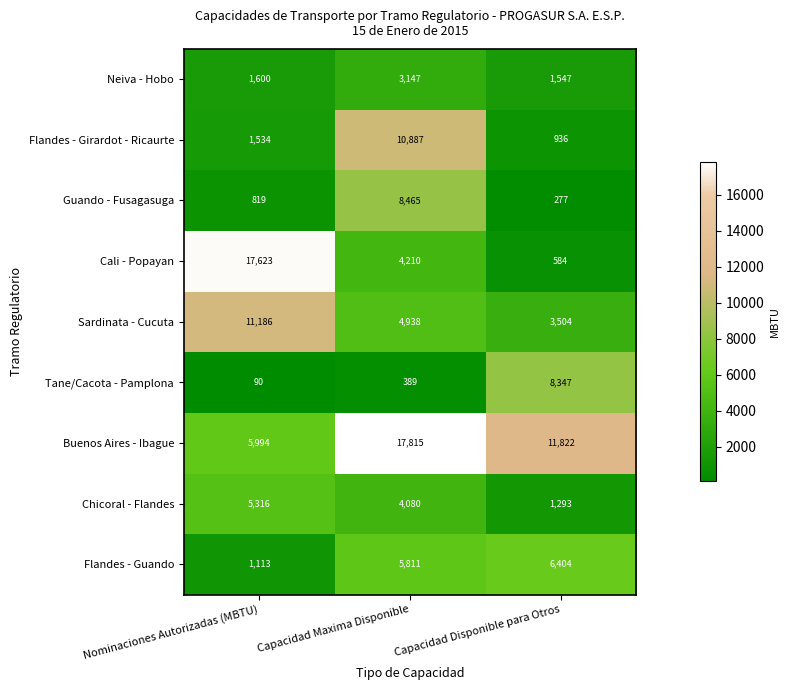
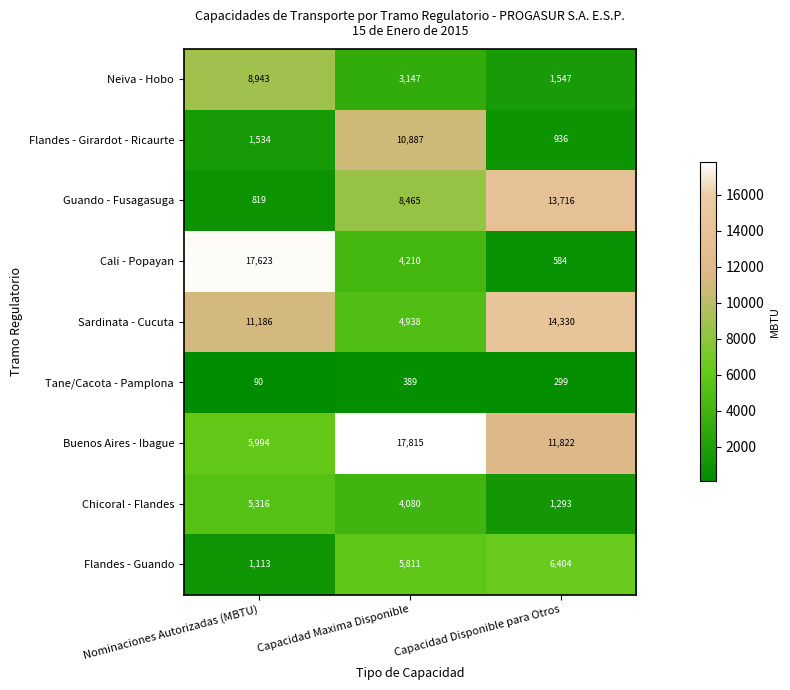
  {
    "Neiva - Hobo": {
-     "Nominaciones Autorizadas (MBTU)": "1,600",
+     "Nominaciones Autorizadas (MBTU)": "8,943",
      "Capacidad Maxima Disponible": "3,147",
      "Capacidad Disponible para Otros": "1,547"
    },
    "Flandes - Girardot - Ricaurte": {
      "Nominaciones Autorizadas (MBTU)": "1,534",
      "Capacidad Maxima Disponible": "10,887",
      "Capacidad Disponible para Otros": "936"
    },
    "Guando - Fusagasuga": {
      "Nominaciones Autorizadas (MBTU)": "819",
      "Capacidad Maxima Disponible": "8,465",
-     "Capacidad Disponible para Otros": "277"
+     "Capacidad Disponible para Otros": "13,716"
    },
    "Cali - Popayan": {
      "Nominaciones Autorizadas (MBTU)": "17,623",
      "Capacidad Maxima Disponible": "4,210",
      "Capacidad Disponible para Otros": "584"
    },
    "Sardinata - Cucuta": {
      "Nominaciones Autorizadas (MBTU)": "11,186",
      "Capacidad Maxima Disponible": "4,938",
-     "Capacidad Disponible para Otros": "3,504"
+     "Capacidad Disponible para Otros": "14,330"
    },
    "Tane/Cacota - Pamplona": {
      "Nominaciones Autorizadas (MBTU)": "90",
      "Capacidad Maxima Disponible": "389",
-     "Capacidad Disponible para Otros": "8,347"
+     "Capacidad Disponible para Otros": "299"
    },
    "Buenos Aires - Ibague": {
      "Nominaciones Autorizadas (MBTU)": "5,994",
      "Capacidad Maxima Disponible": "17,815",
      "Capacidad Disponible para Otros": "11,822"
    },
    "Chicoral - Flandes": {
      "Nominaciones Autorizadas (MBTU)": "5,316",
      "Capacidad Maxima Disponible": "4,080",
      "Capacidad Disponible para Otros": "1,293"
    },
    "Flandes - Guando": {
      "Nominaciones Autorizadas (MBTU)": "1,113",
      "Capacidad Maxima Disponible": "5,811",
      "Capacidad Disponible para Otros": "6,404"
    }
  }
